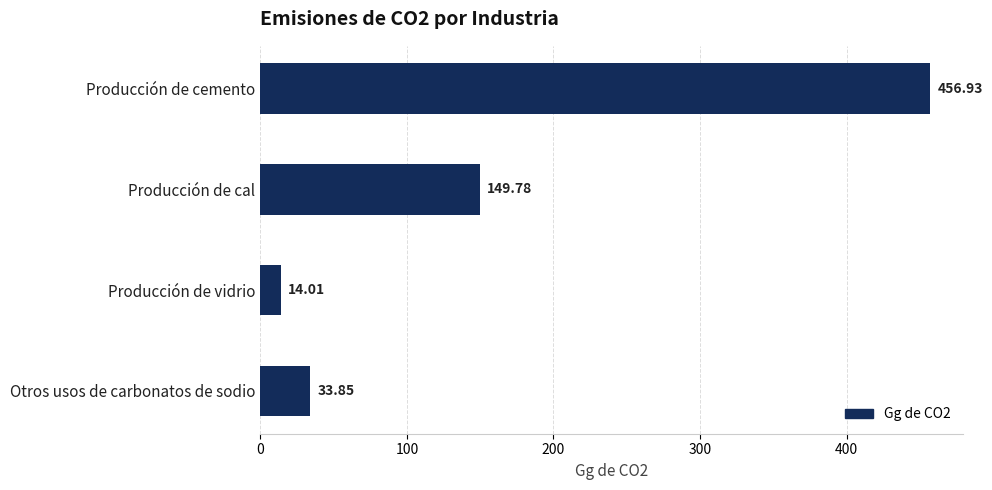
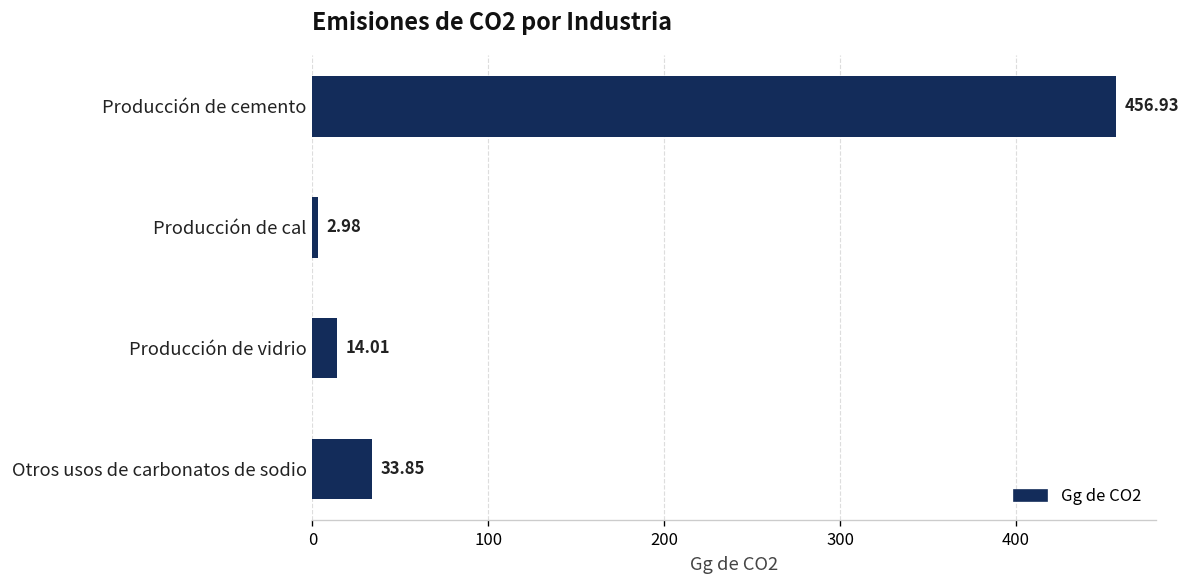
  {
    "Producción de cemento": 456.93,
-   "Producción de cal": 149.78,
+   "Producción de cal": 2.98,
    "Producción de vidrio": 14.01,
    "Otros usos de carbonatos de sodio": 33.85
  }
